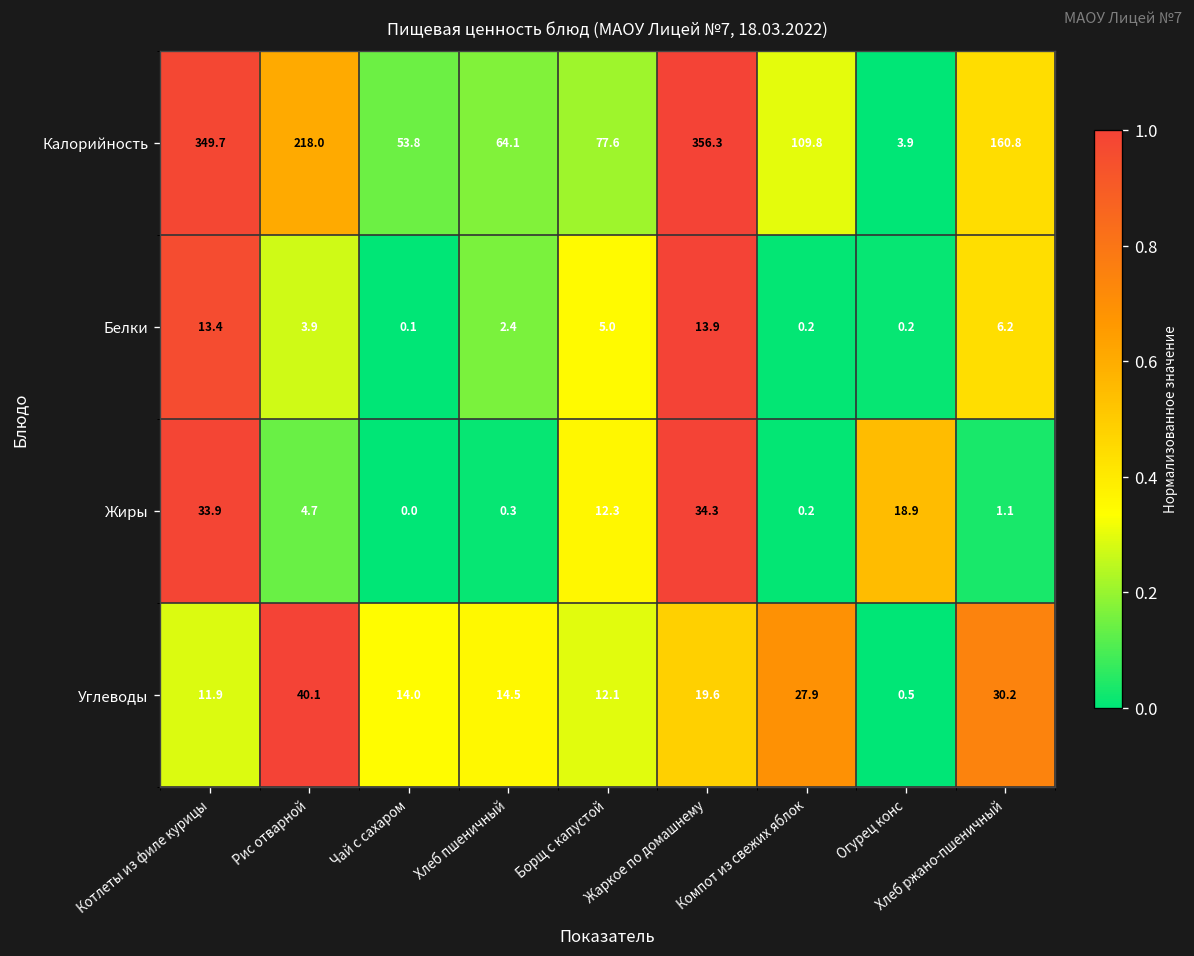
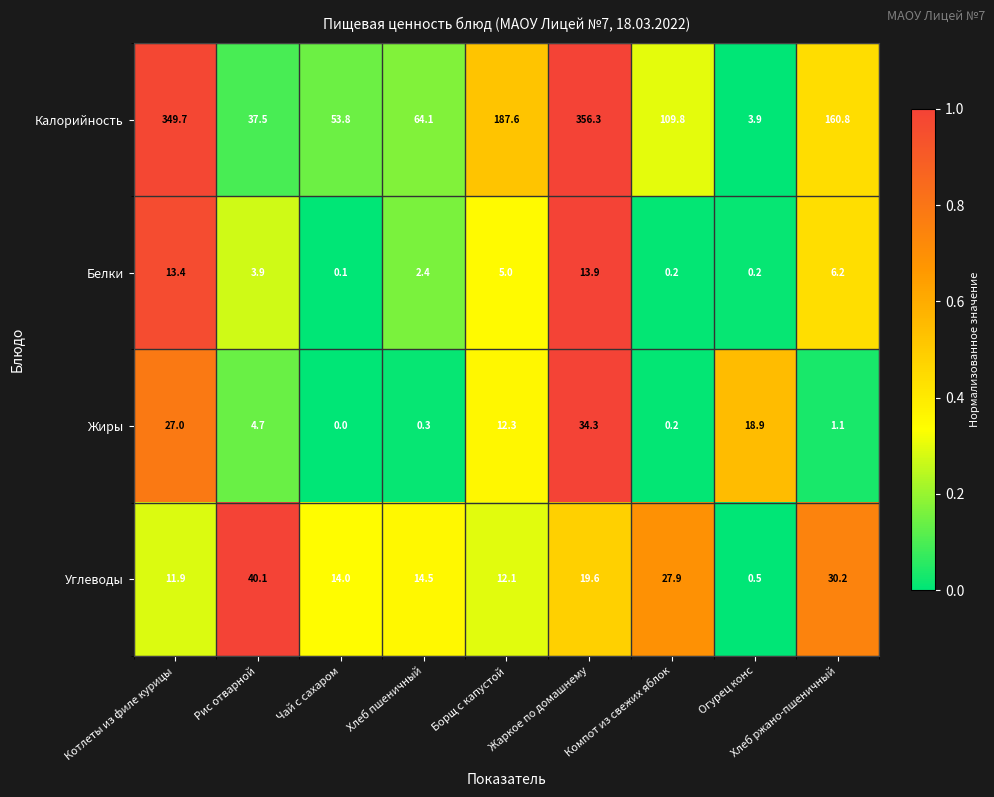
  {
    "Калорийность": {
      "Котлеты из филе курицы": 349.7,
-     "Рис отварной": 218.0,
+     "Рис отварной": 37.5,
      "Чай с сахаром": 53.8,
      "Хлеб пшеничный": 64.1,
-     "Борщ с капустой": 77.6,
+     "Борщ с капустой": 187.6,
      "Жаркое по домашнему": 356.3,
      "Компот из свежих яблок": 109.8,
      "Огурец конс": 3.9,
      "Хлеб ржано-пшеничный": 160.8
    },
    "Белки": {
      "Котлеты из филе курицы": 13.4,
      "Рис отварной": 3.9,
      "Чай с сахаром": 0.1,
      "Хлеб пшеничный": 2.4,
      "Борщ с капустой": 5.0,
      "Жаркое по домашнему": 13.9,
      "Компот из свежих яблок": 0.2,
      "Огурец конс": 0.2,
      "Хлеб ржано-пшеничный": 6.2
    },
    "Жиры": {
-     "Котлеты из филе курицы": 33.9,
+     "Котлеты из филе курицы": 27.0,
      "Рис отварной": 4.7,
      "Чай с сахаром": 0.0,
      "Хлеб пшеничный": 0.3,
      "Борщ с капустой": 12.3,
      "Жаркое по домашнему": 34.3,
      "Компот из свежих яблок": 0.2,
      "Огурец конс": 18.9,
      "Хлеб ржано-пшеничный": 1.1
    },
    "Углеводы": {
      "Котлеты из филе курицы": 11.9,
      "Рис отварной": 40.1,
      "Чай с сахаром": 14.0,
      "Хлеб пшеничный": 14.5,
      "Борщ с капустой": 12.1,
      "Жаркое по домашнему": 19.6,
      "Компот из свежих яблок": 27.9,
      "Огурец конс": 0.5,
      "Хлеб ржано-пшеничный": 30.2
    }
  }
